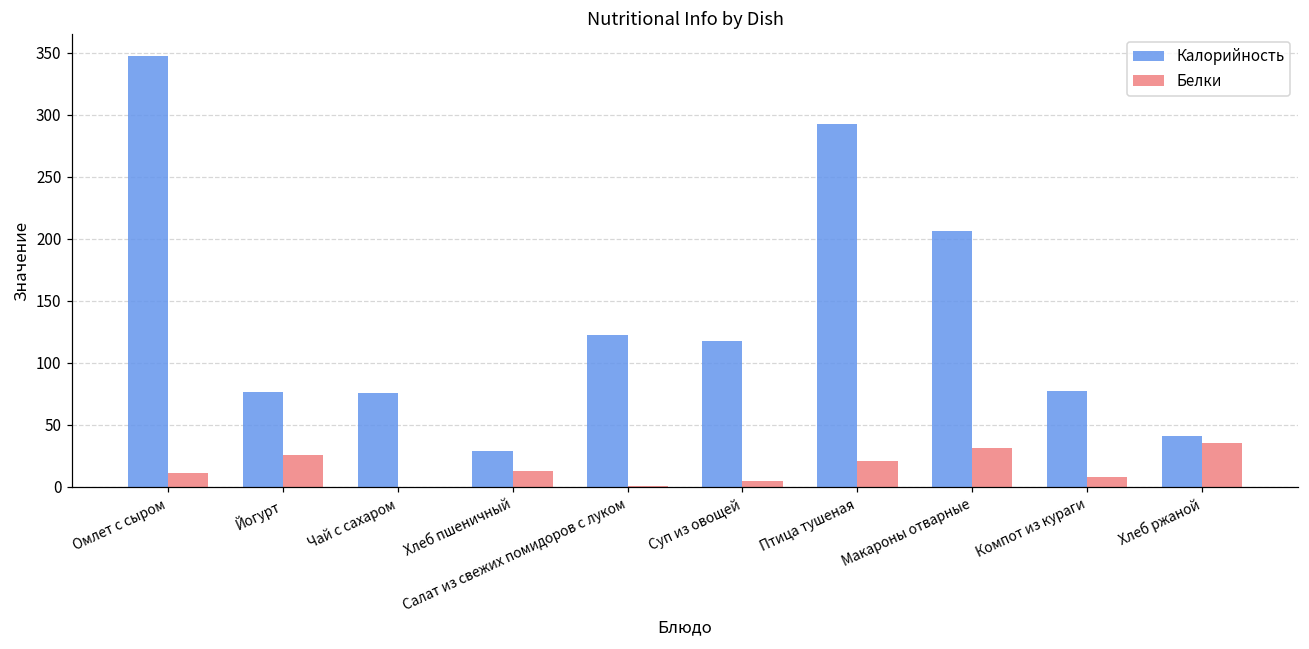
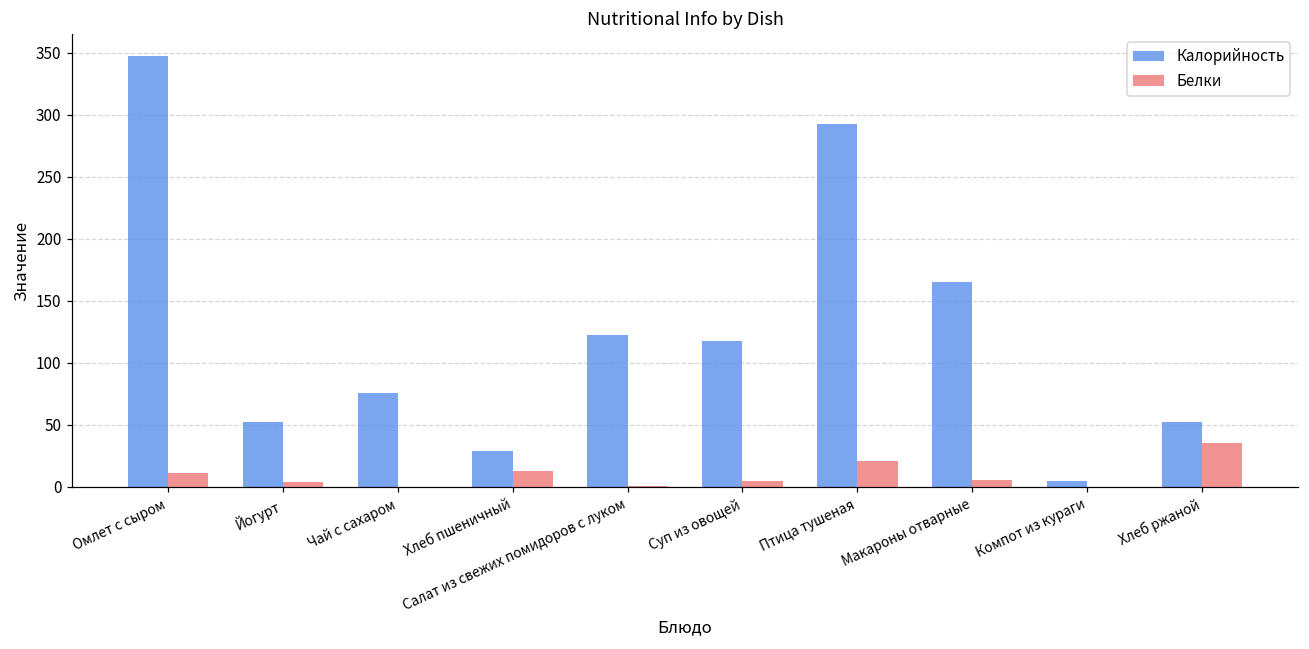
  {
    "Калорийность": {
      "Омлет с сыром": 347,
-     "Йогурт": 76,
+     "Йогурт": 53,
      "Чай с сахаром": 76,
      "Хлеб пшеничный": 29,
      "Салат из свежих помидоров с луком": 122,
      "Суп из овощей": 118,
      "Птица тушеная": 292,
-     "Макароны отварные": 206,
-     "Компот из кураги": 77,
-     "Хлеб ржаной": 41
+     "Макароны отварные": 165,
+     "Компот из кураги": 5,
+     "Хлеб ржаной": 53
    },
    "Белки": {
      "Омлет с сыром": 11,
-     "Йогурт": 25,
+     "Йогурт": 4,
      "Хлеб пшеничный": 13,
      "Суп из овощей": 5,
      "Птица тушеная": 21,
-     "Макароны отварные": 31,
-     "Компот из кураги": 8,
+     "Макароны отварные": 6,
+     "Компот из кураги": 0,
      "Хлеб ржаной": 36
    }
  }
